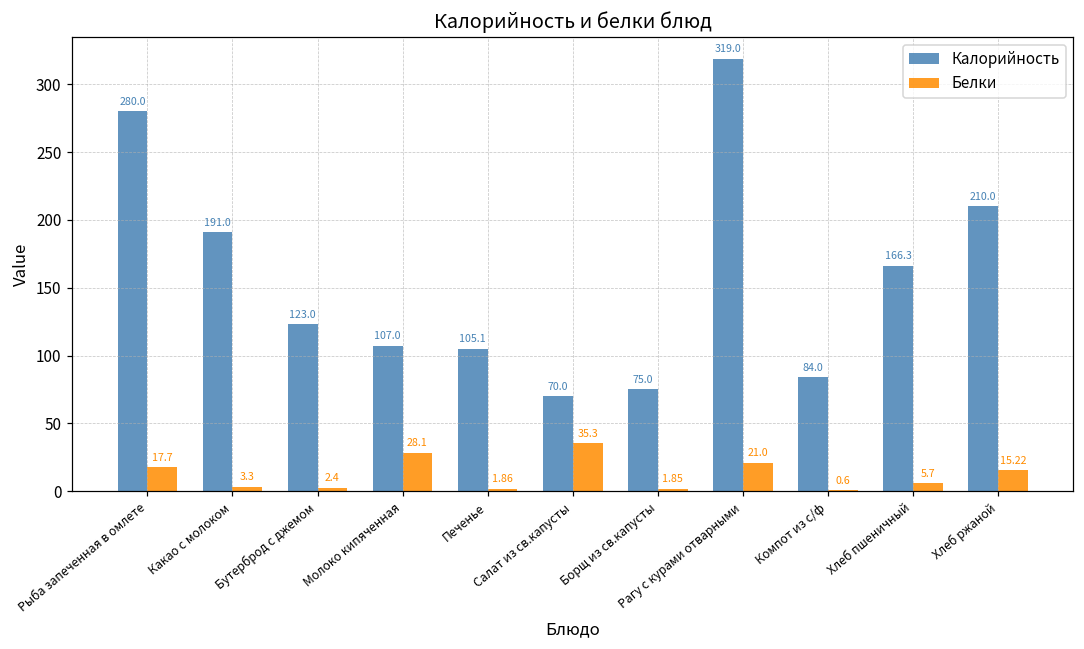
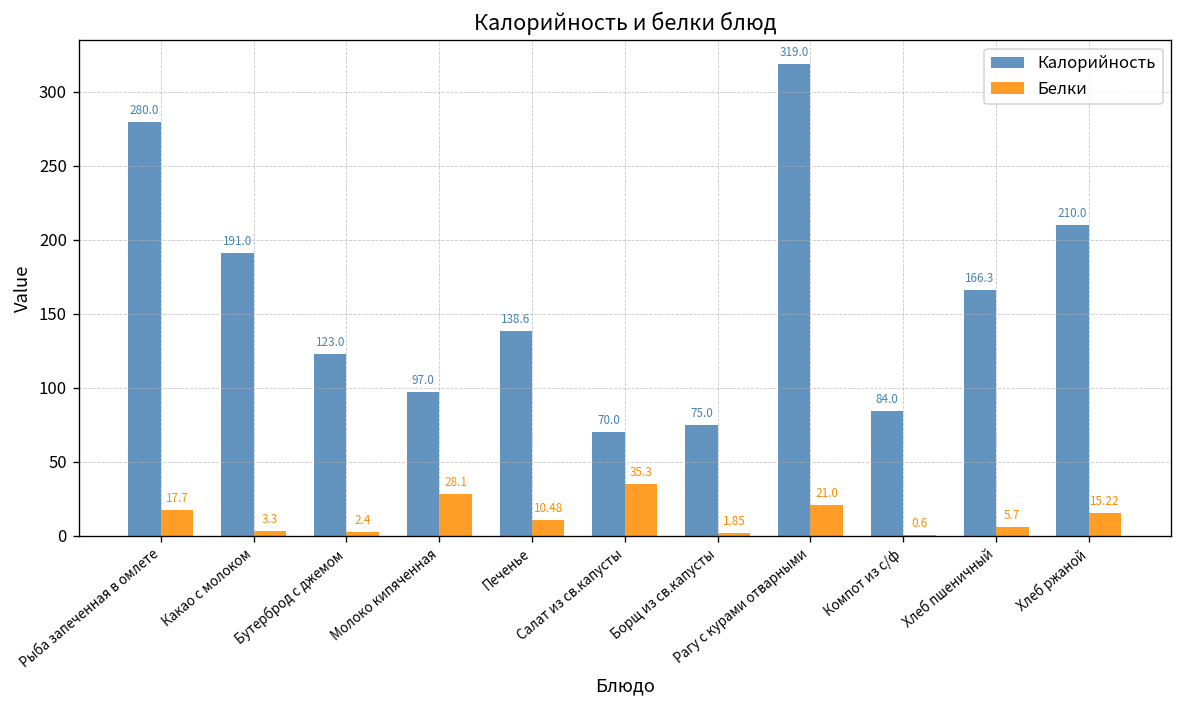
  {
    "Калорийность": {
      "Рыба запеченная в омлете": 280.0,
      "Какао с молоком": 191.0,
      "Бутерброд с джемом": 123.0,
-     "Молоко кипяченная": 107.0,
-     "Печенье": 105.1,
+     "Молоко кипяченная": 97.0,
+     "Печенье": 138.6,
      "Салат из св.капусты": 70.0,
      "Борщ из св.капусты": 75.0,
      "Рагу с курами отварными": 319.0,
      "Компот из с/ф": 84.0,
      "Хлеб пшеничный": 166.3,
      "Хлеб ржаной": 210.0
    },
    "Белки": {
      "Рыба запеченная в омлете": 17.7,
      "Какао с молоком": 3.3,
      "Бутерброд с джемом": 2.4,
      "Молоко кипяченная": 28.1,
-     "Печенье": 1.86,
+     "Печенье": 10.48,
      "Салат из св.капусты": 35.3,
      "Борщ из св.капусты": 1.85,
      "Рагу с курами отварными": 21.0,
      "Компот из с/ф": 0.6,
      "Хлеб пшеничный": 5.7,
      "Хлеб ржаной": 15.22
    }
  }
